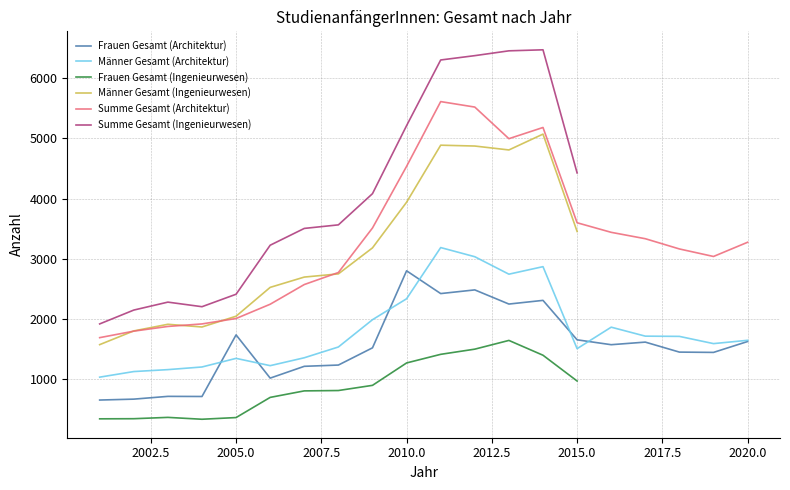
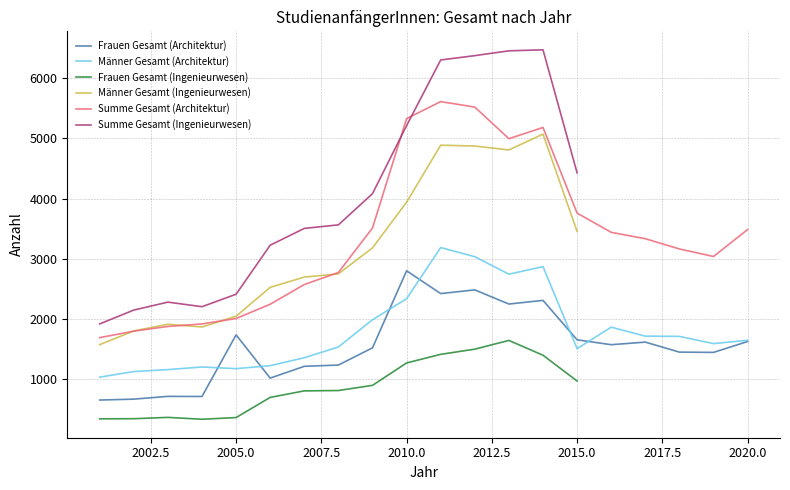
  {
    "Frauen Gesamt (Architektur)": {
      "2005.0": 1700,
      "2010.0": 2800,
      "2015.0": 1700
    },
    "Männer Gesamt (Architektur)": {
-     "2005.0": 1300,
+     "2005.0": 1200,
      "2010.0": 2300,
      "2015.0": 1500
    },
    "Frauen Gesamt (Ingenieurwesen)": {
      "2005.0": 400,
      "2010.0": 1300,
      "2015.0": 1000
    },
    "Männer Gesamt (Ingenieurwesen)": {
      "2010.0": 3900,
      "2015.0": 3500
    },
    "Summe Gesamt (Architektur)": {
-     "2010.0": 4500,
-     "2015.0": 3600,
-     "2020.0": 3300
+     "2010.0": 5300,
+     "2015.0": 3800,
+     "2020.0": 3500
    },
    "Summe Gesamt (Ingenieurwesen)": {
      "2005.0": 2400,
      "2010.0": 5200,
      "2015.0": 4400
    }
  }
